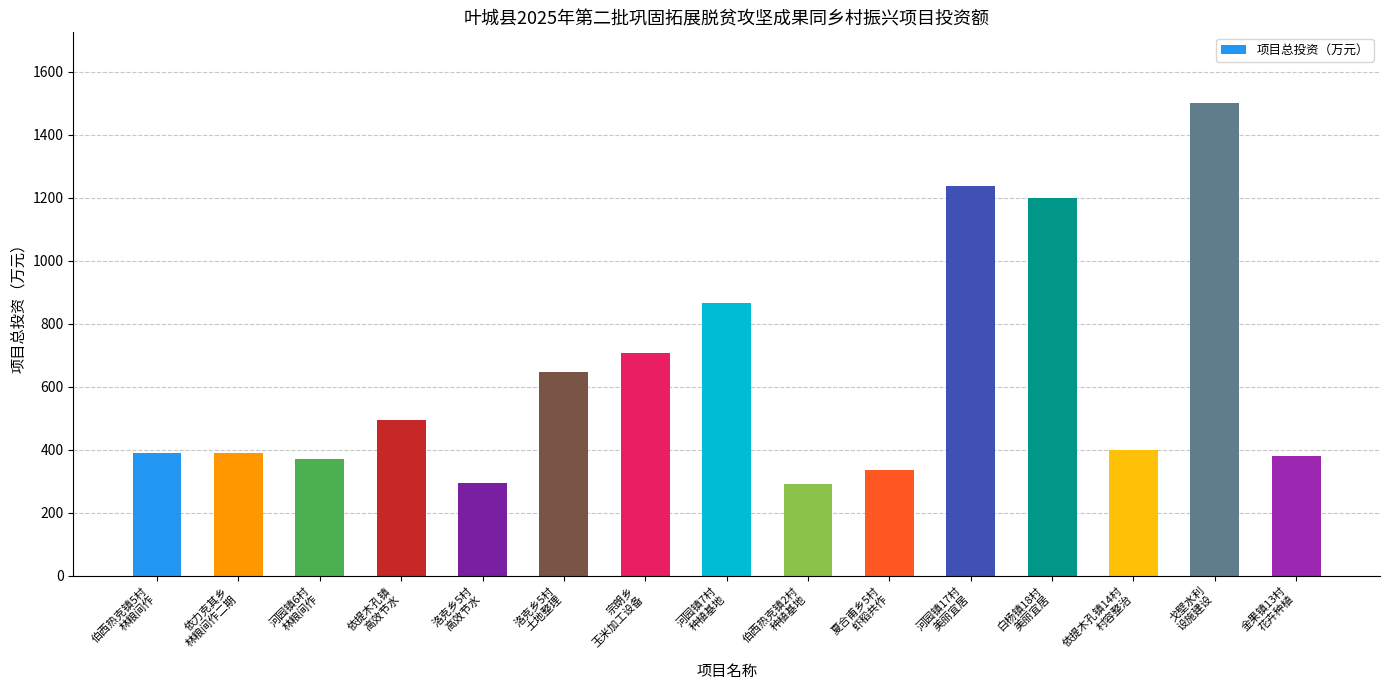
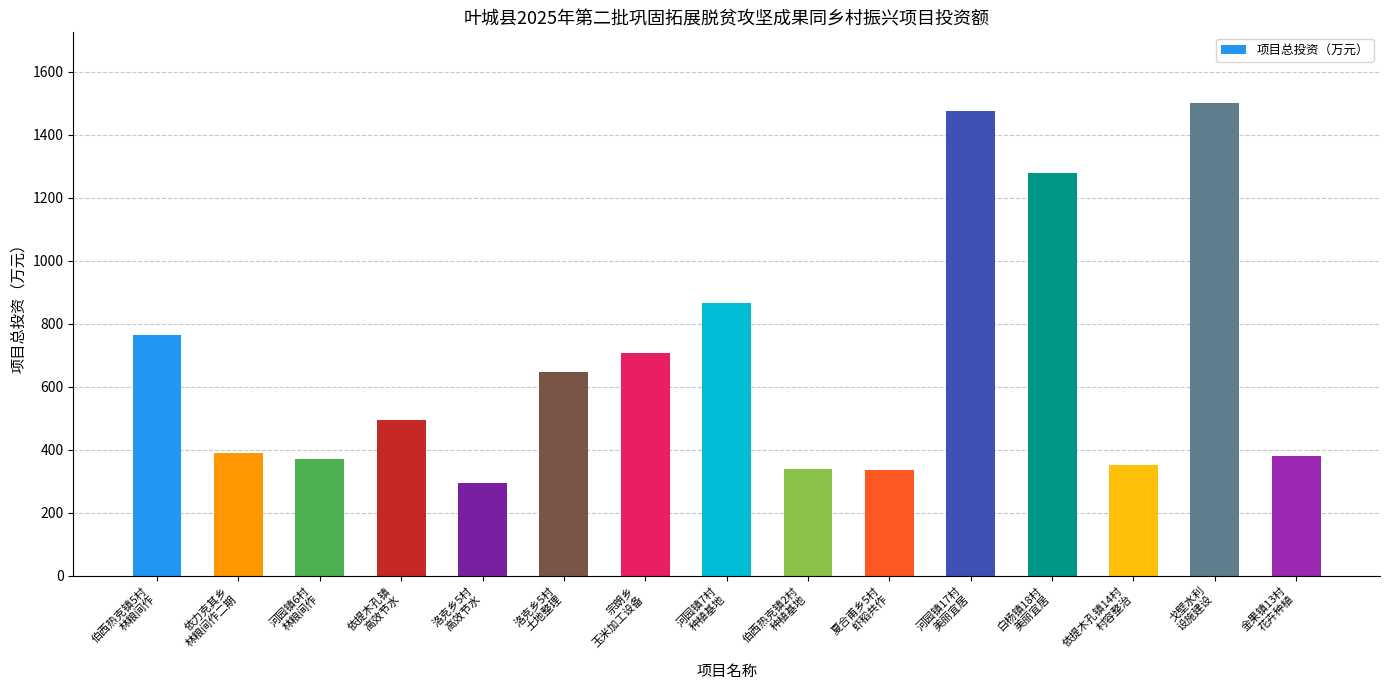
  {
-   "伯西热克镇5村 林粮间作": 390,
+   "伯西热克镇5村 林粮间作": 770,
    "依力克其乡 林粮间作二期": 390,
    "河园镇6村 林粮间作": 370,
    "依提木孔镇 高效节水": 500,
    "洛克乡5村 高效节水": 290,
    "洛克乡5村 土地整理": 650,
    "宗朗乡 玉米加工设备": 710,
    "河园镇7村 种植基地": 870,
-   "伯西热克镇2村 种植基地": 290,
+   "伯西热克镇2村 种植基地": 340,
    "夏合甫乡5村 虾稻共作": 330,
-   "河园镇17村 美丽宜居": 1240,
-   "白杨镇18村 美丽宜居": 1200,
-   "依提木孔镇14村 村容整治": 400,
+   "河园镇17村 美丽宜居": 1480,
+   "白杨镇18村 美丽宜居": 1280,
+   "依提木孔镇14村 村容整治": 350,
    "戈壁水利 设施建设": 1500,
    "金果镇13村 花卉种植": 380
  }
